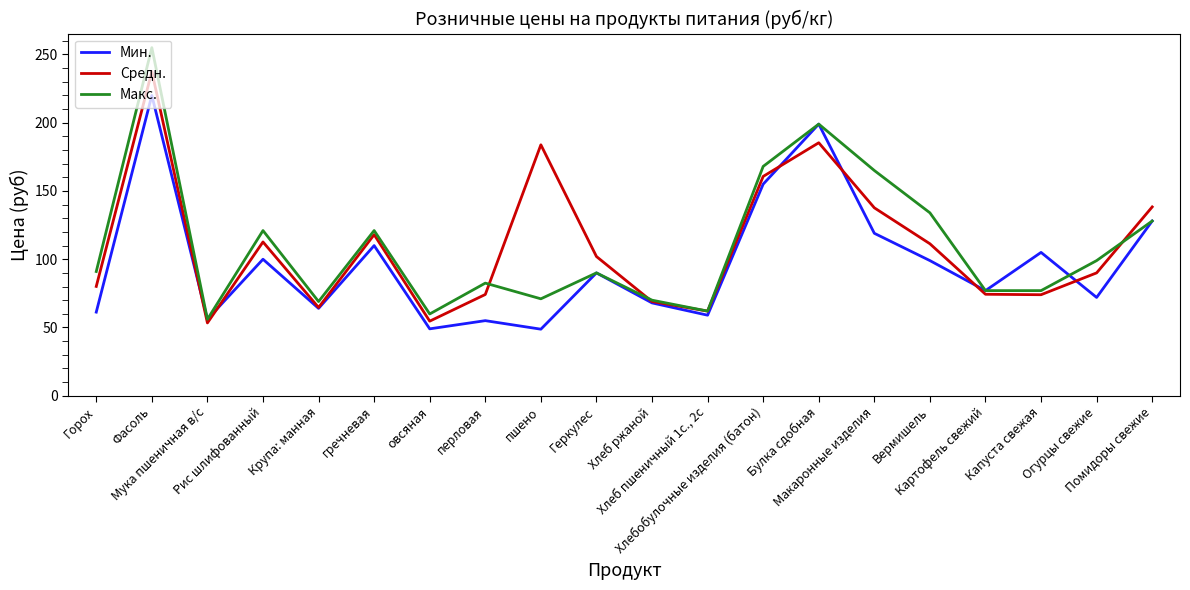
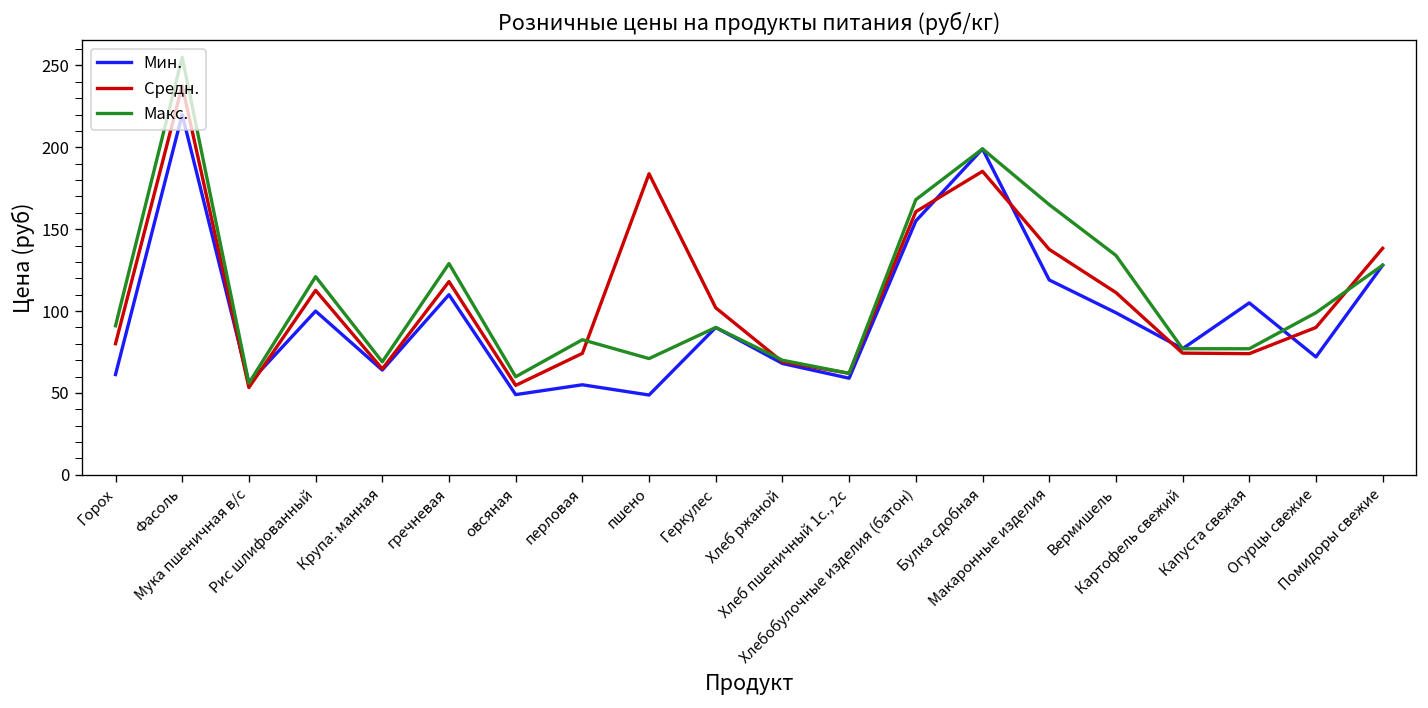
  {
    "Мин.": {
      "Горох": 61,
      "Рис шлифованный": 100,
      "гречневая": 110,
      "овсяная": 49,
      "перловая": 55,
      "пшено": 49,
      "Хлеб пшеничный 1с., 2с": 59,
      "Хлебобулочные изделия (батон)": 155,
      "Макаронные изделия": 119,
      "Вермишель": 99,
      "Капуста свежая": 105,
      "Огурцы свежие": 72
    },
    "Средн.": {
      "Горох": 80,
      "Мука пшеничная в/с": 53,
      "Рис шлифованный": 113,
      "гречневая": 118,
      "овсяная": 55,
      "перловая": 74,
      "пшено": 184,
      "Геркулес": 102,
      "Хлебобулочные изделия (батон)": 161,
      "Булка сдобная": 185,
      "Макаронные изделия": 138,
      "Вермишель": 111,
      "Картофель свежий": 74,
      "Капуста свежая": 74,
      "Огурцы свежие": 90,
      "Помидоры свежие": 138
    },
    "Макс.": {
      "Горох": 91,
      "Рис шлифованный": 121,
      "Крупа: манная": 69,
-     "гречневая": 121,
+     "гречневая": 129,
      "овсяная": 60,
      "перловая": 83,
      "пшено": 71,
      "Хлебобулочные изделия (батон)": 168,
      "Макаронные изделия": 165,
      "Вермишель": 134,
      "Капуста свежая": 77,
      "Огурцы свежие": 99
    }
  }
